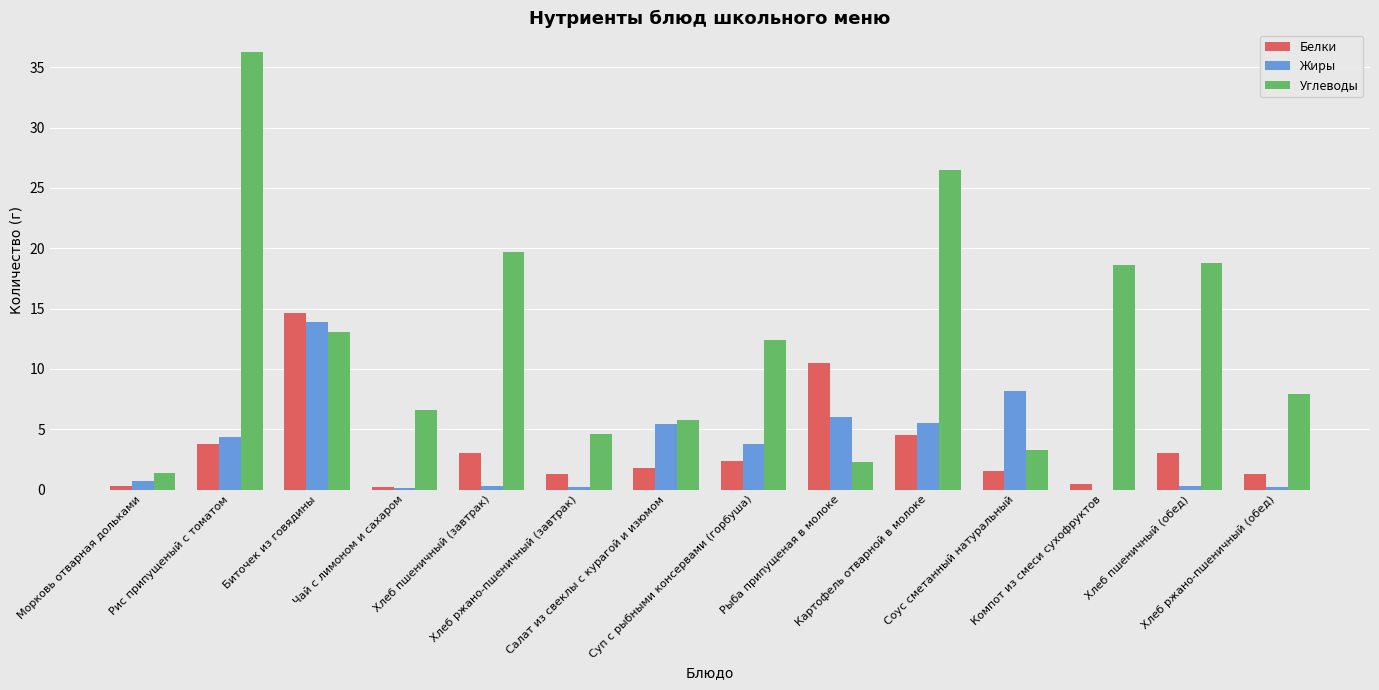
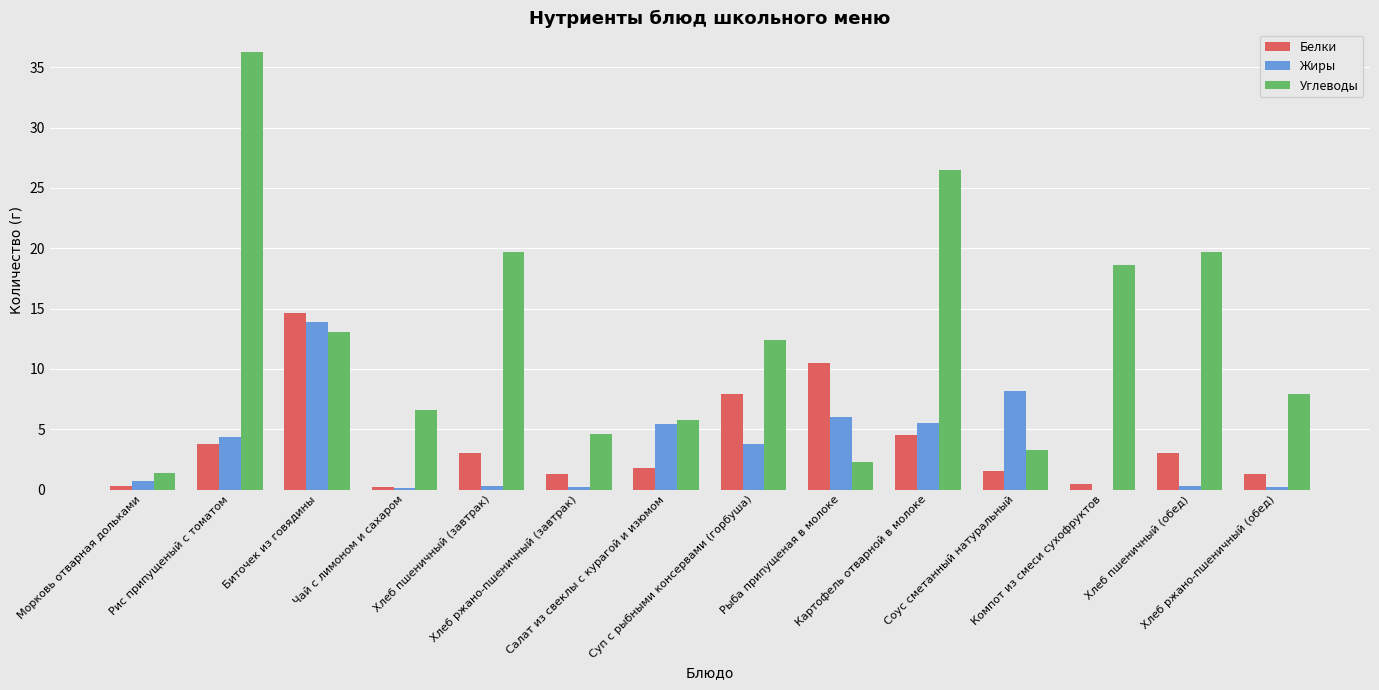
  {
    "Белки": {
      "Морковь отварная дольками": 0.3,
      "Рис припущеный с томатом": 3.8,
      "Биточек из говядины": 14.6,
      "Хлеб пшеничный (завтрак)": 3.0,
      "Хлеб ржано-пшеничный (завтрак)": 1.3,
      "Салат из свеклы с курагой и изюмом": 1.8,
-     "Суп с рыбными консервами (горбуша)": 2.4,
+     "Суп с рыбными консервами (горбуша)": 7.9,
      "Рыба припущеная в молоке": 10.5,
      "Картофель отварной в молоке": 4.5,
      "Соус сметанный натуральный": 1.5,
      "Компот из смеси сухофруктов": 0.5,
      "Хлеб пшеничный (обед)": 3.0,
      "Хлеб ржано-пшеничный (обед)": 1.3
    },
    "Жиры": {
      "Морковь отварная дольками": 0.7,
      "Рис припущеный с томатом": 4.4,
      "Биточек из говядины": 13.9,
      "Хлеб пшеничный (завтрак)": 0.3,
      "Салат из свеклы с курагой и изюмом": 5.4,
      "Суп с рыбными консервами (горбуша)": 3.8,
      "Рыба припущеная в молоке": 6.0,
      "Картофель отварной в молоке": 5.5,
      "Соус сметанный натуральный": 8.2,
      "Компот из смеси сухофруктов": 0.0,
      "Хлеб пшеничный (обед)": 0.3
    },
    "Углеводы": {
      "Морковь отварная дольками": 1.4,
      "Рис припущеный с томатом": 36.3,
      "Биточек из говядины": 13.1,
      "Чай с лимоном и сахаром": 6.6,
      "Хлеб пшеничный (завтрак)": 19.7,
      "Хлеб ржано-пшеничный (завтрак)": 4.6,
      "Салат из свеклы с курагой и изюмом": 5.8,
      "Суп с рыбными консервами (горбуша)": 12.4,
      "Рыба припущеная в молоке": 2.3,
      "Картофель отварной в молоке": 26.5,
      "Соус сметанный натуральный": 3.3,
      "Компот из смеси сухофруктов": 18.6,
-     "Хлеб пшеничный (обед)": 18.8,
+     "Хлеб пшеничный (обед)": 19.7,
      "Хлеб ржано-пшеничный (обед)": 7.9
    }
  }
